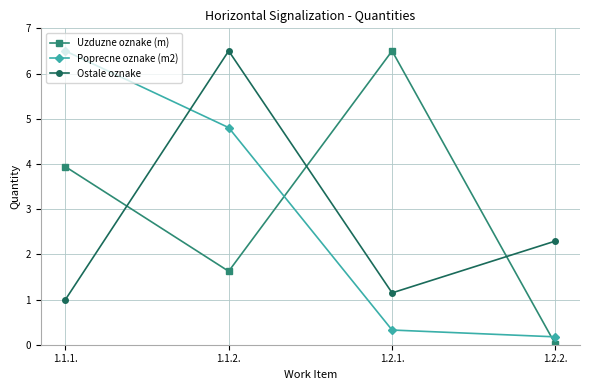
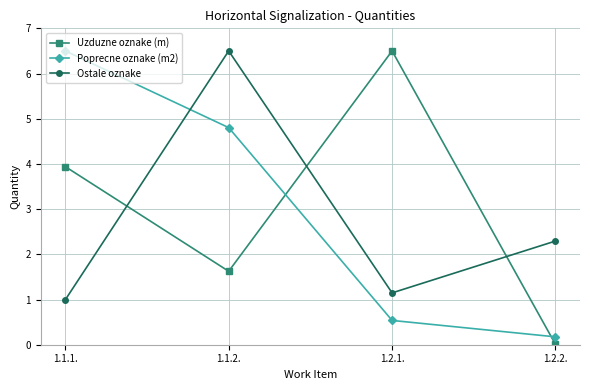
  {
    "Poprecne oznake (m2)": {
      "1.1.2.": 4.8,
-     "1.2.1.": 0.3,
+     "1.2.1.": 0.5,
      "1.2.2.": 0.2
    }
  }
